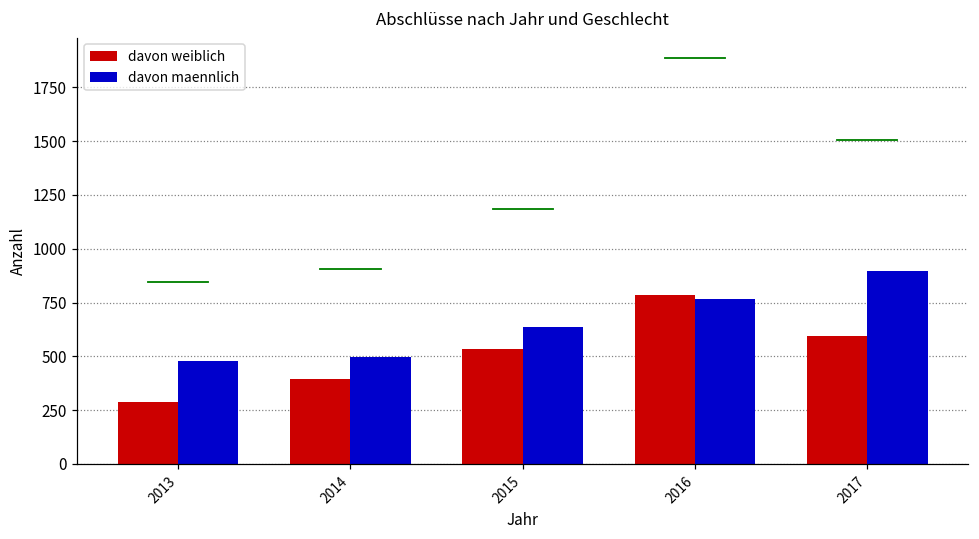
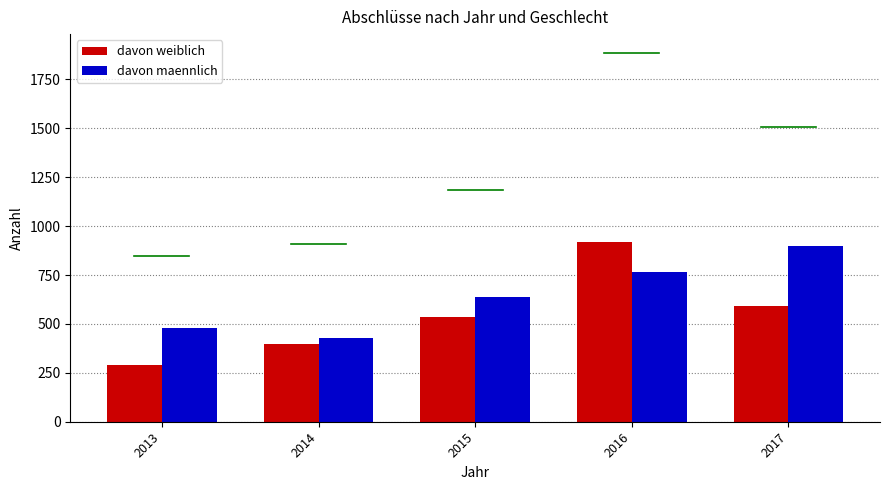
  {
    "davon weiblich": {
      "2013": 290,
      "2014": 400,
      "2015": 530,
-     "2016": 780,
+     "2016": 920,
      "2017": 590
    },
    "davon maennlich": {
      "2013": 480,
-     "2014": 500,
+     "2014": 430,
      "2015": 640,
      "2016": 770,
      "2017": 900
    }
  }
